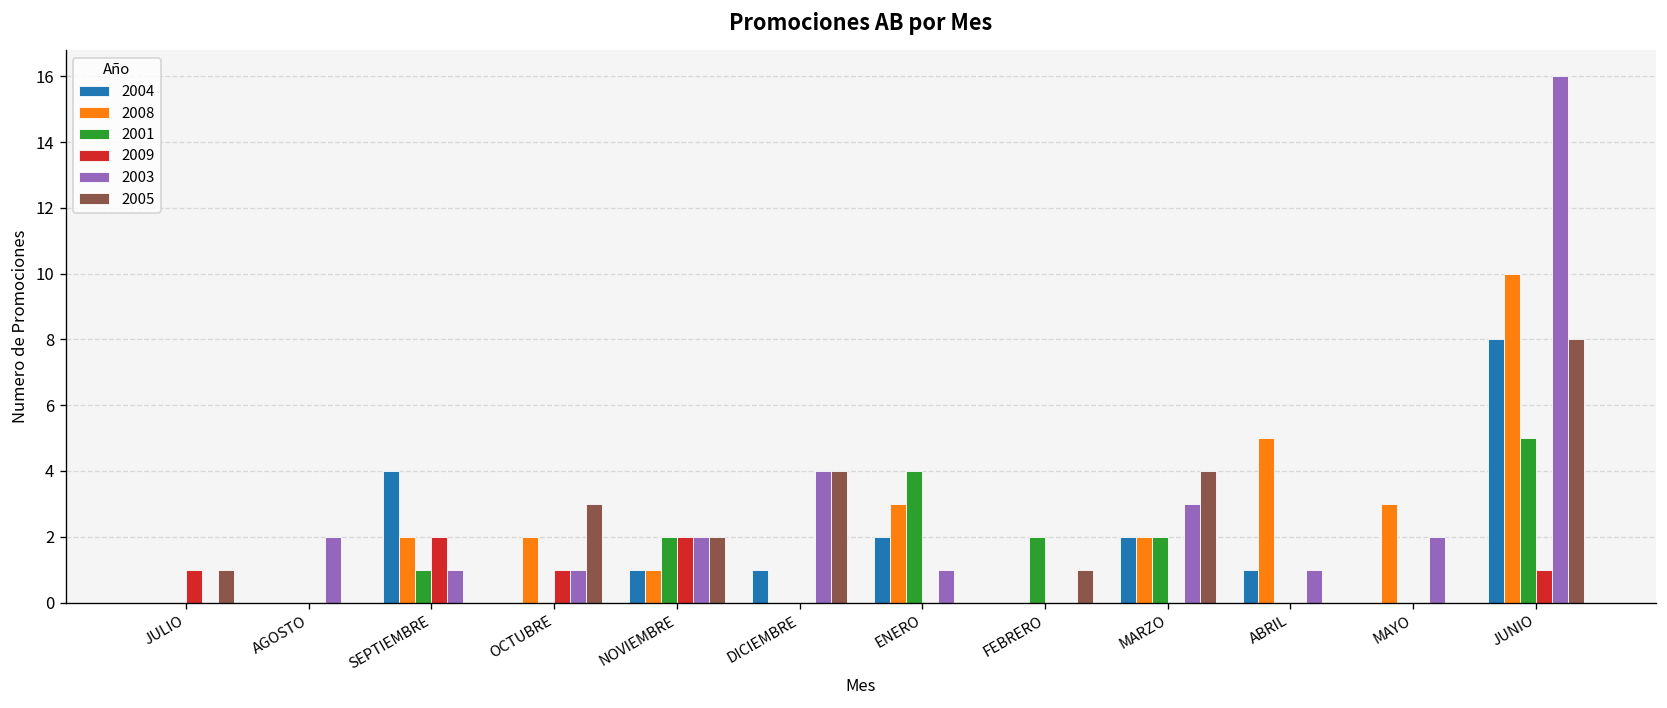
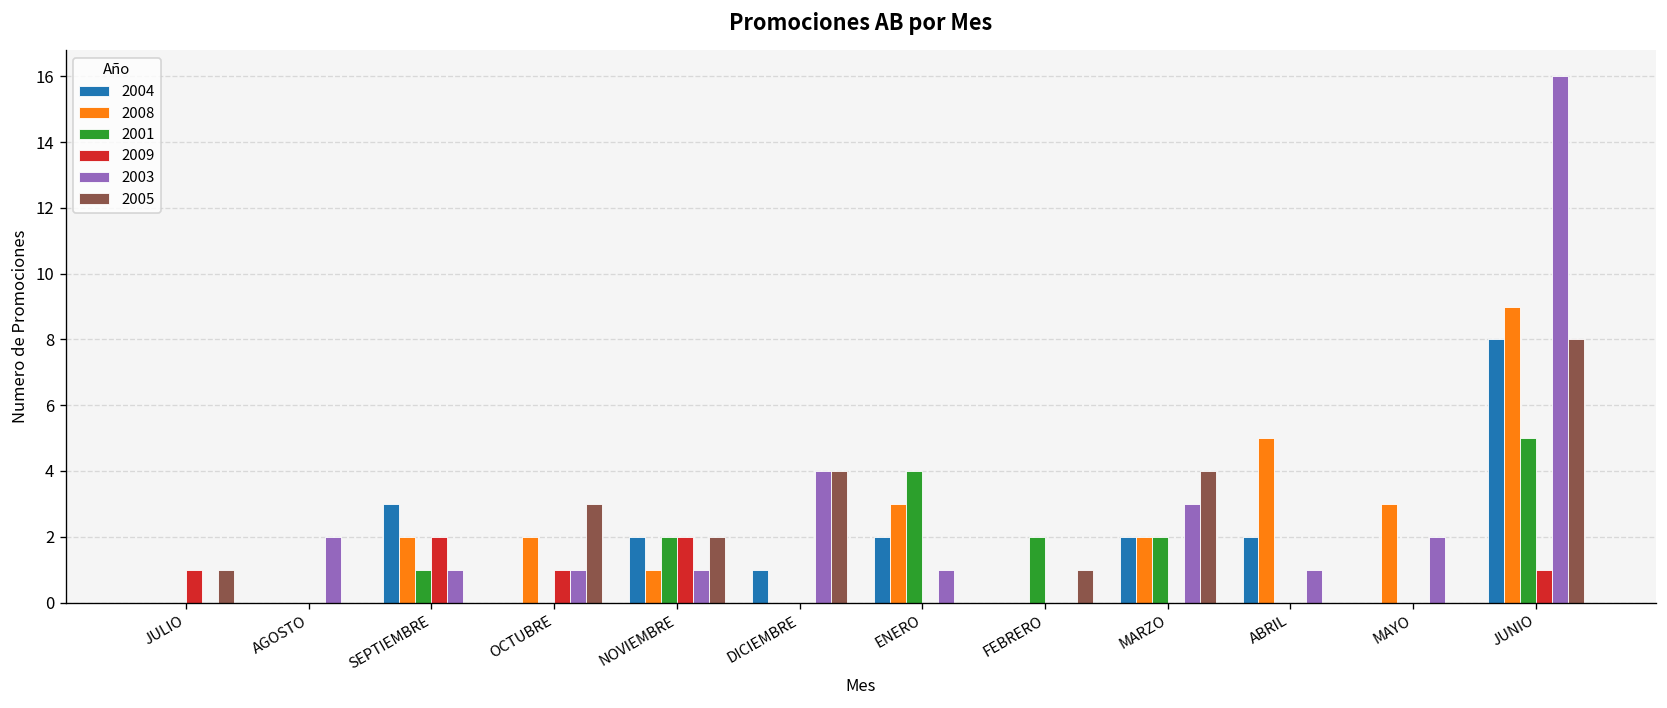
  {
    "2004": {
      "JULIO": 0,
      "AGOSTO": 0,
-     "SEPTIEMBRE": 4,
+     "SEPTIEMBRE": 3,
      "OCTUBRE": 0,
-     "NOVIEMBRE": 1,
+     "NOVIEMBRE": 2,
      "DICIEMBRE": 1,
      "ENERO": 2,
      "FEBRERO": 0,
      "MARZO": 2,
-     "ABRIL": 1,
+     "ABRIL": 2,
      "MAYO": 0,
      "JUNIO": 8
    },
    "2008": {
      "JULIO": 0,
      "AGOSTO": 0,
      "SEPTIEMBRE": 2,
      "OCTUBRE": 2,
      "NOVIEMBRE": 1,
      "DICIEMBRE": 0,
      "ENERO": 3,
      "FEBRERO": 0,
      "MARZO": 2,
      "ABRIL": 5,
      "MAYO": 3,
-     "JUNIO": 10
+     "JUNIO": 9
    },
    "2001": {
      "JULIO": 0,
      "AGOSTO": 0,
      "SEPTIEMBRE": 1,
      "OCTUBRE": 0,
      "NOVIEMBRE": 2,
      "DICIEMBRE": 0,
      "ENERO": 4,
      "FEBRERO": 2,
      "MARZO": 2,
      "ABRIL": 0,
      "MAYO": 0,
      "JUNIO": 5
    },
    "2009": {
      "JULIO": 1,
      "AGOSTO": 0,
      "SEPTIEMBRE": 2,
      "OCTUBRE": 1,
      "NOVIEMBRE": 2,
      "DICIEMBRE": 0,
      "ENERO": 0,
      "FEBRERO": 0,
      "MARZO": 0,
      "ABRIL": 0,
      "MAYO": 0,
      "JUNIO": 1
    },
    "2003": {
      "JULIO": 0,
      "AGOSTO": 2,
      "SEPTIEMBRE": 1,
      "OCTUBRE": 1,
-     "NOVIEMBRE": 2,
+     "NOVIEMBRE": 1,
      "DICIEMBRE": 4,
      "ENERO": 1,
      "FEBRERO": 0,
      "MARZO": 3,
      "ABRIL": 1,
      "MAYO": 2,
      "JUNIO": 16
    },
    "2005": {
      "JULIO": 1,
      "AGOSTO": 0,
      "SEPTIEMBRE": 0,
      "OCTUBRE": 3,
      "NOVIEMBRE": 2,
      "DICIEMBRE": 4,
      "ENERO": 0,
      "FEBRERO": 1,
      "MARZO": 4,
      "ABRIL": 0,
      "MAYO": 0,
      "JUNIO": 8
    }
  }
